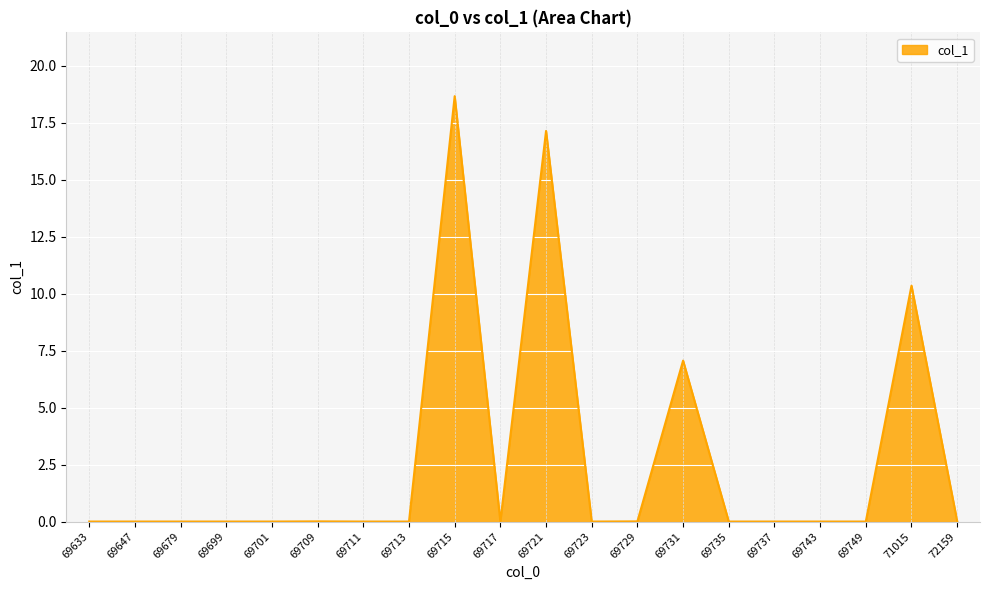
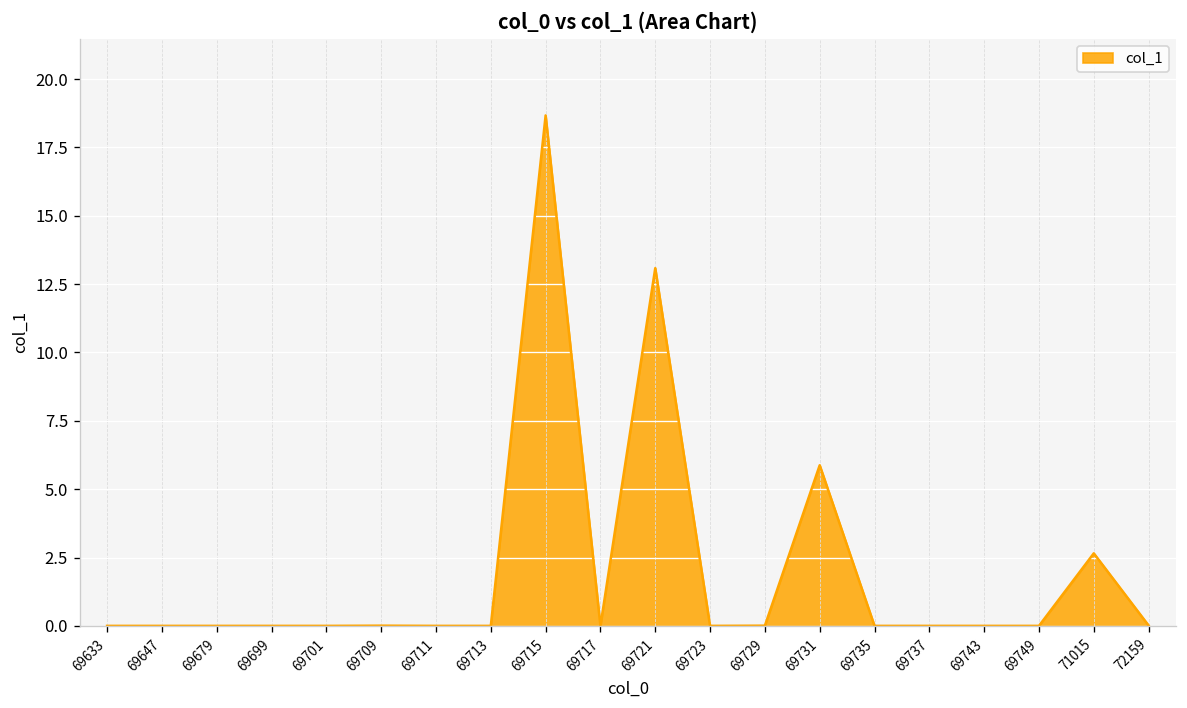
  {
    "69633": 0.0,
    "69647": 0.0,
    "69679": 0.0,
    "69699": 0.0,
    "69701": 0.0,
    "69709": 0.0,
    "69711": 0.0,
    "69713": 0.0,
    "69715": 18.7,
    "69717": 0.0,
-   "69721": 17.1,
+   "69721": 13.1,
    "69723": 0.0,
    "69729": 0.0,
-   "69731": 7.1,
+   "69731": 5.9,
    "69735": 0.0,
    "69737": 0.0,
    "69743": 0.0,
    "69749": 0.0,
-   "71015": 10.4,
+   "71015": 2.7,
    "72159": 0.0
  }
